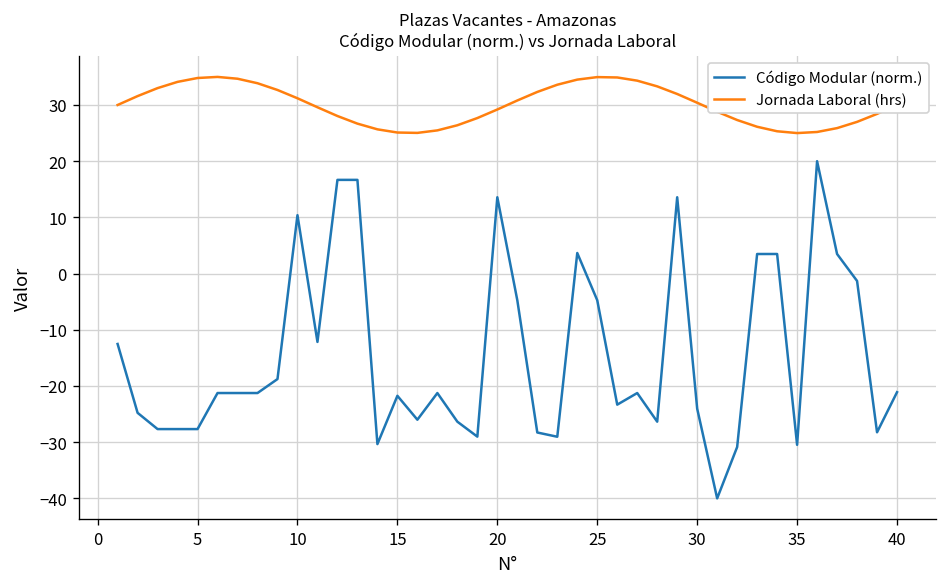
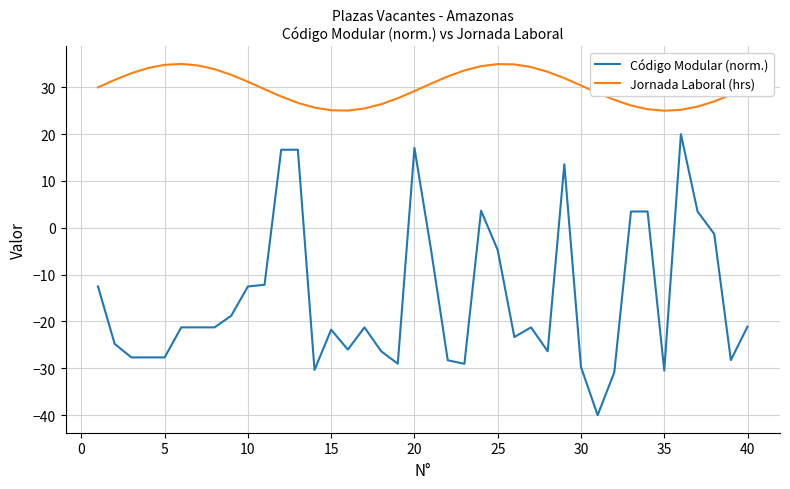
  {
    "Código Modular (norm.)": {
      "5": -28,
-     "10": 10,
+     "10": -13,
      "15": -22,
-     "20": 14,
+     "20": 17,
      "25": -5,
-     "30": -24,
+     "30": -30,
      "35": -30,
      "40": -21
    },
    "Jornada Laboral (hrs)": {
      "5": 35,
      "10": 31,
      "15": 25,
      "20": 29,
      "25": 35,
      "30": 30,
      "35": 25
    }
  }
